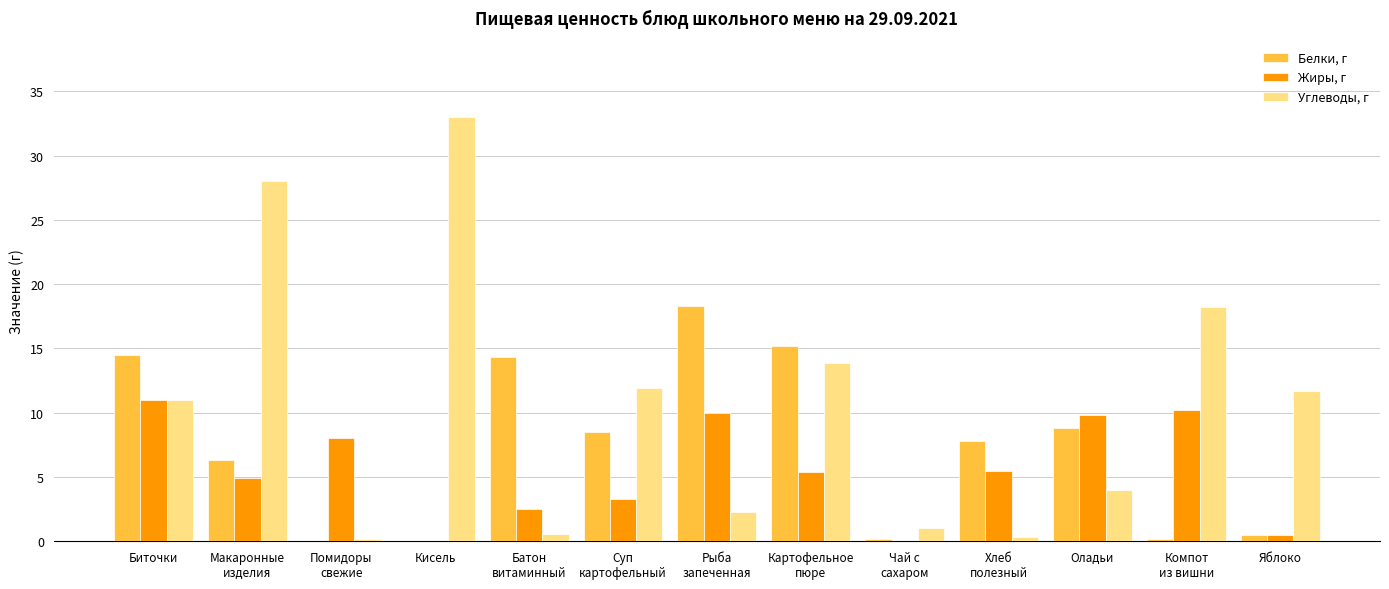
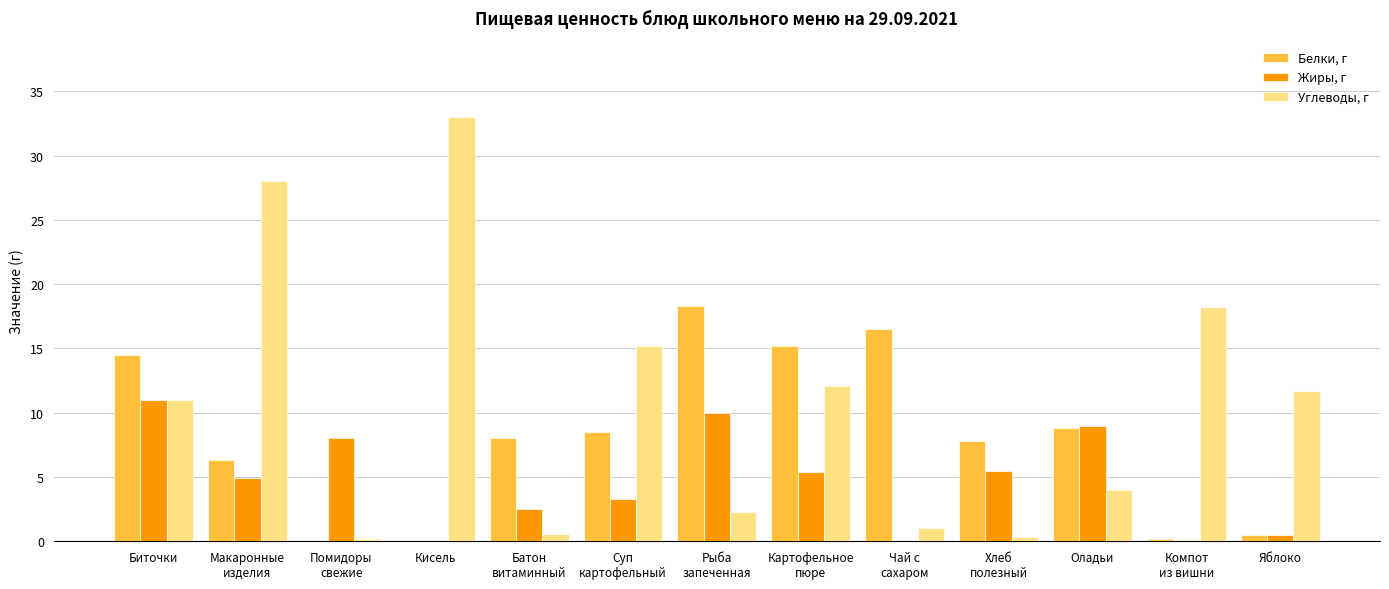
  {
    "Белки, г": {
      "Биточки": 14.5,
      "Макаронные изделия": 6.3,
      "Помидоры свежие": 0.0,
      "Кисель": 0.0,
-     "Батон витаминный": 14.3,
+     "Батон витаминный": 8.0,
      "Суп картофельный": 8.5,
      "Рыба запеченная": 18.3,
      "Картофельное пюре": 15.2,
-     "Чай с сахаром": 0.2,
+     "Чай с сахаром": 16.5,
      "Хлеб полезный": 7.8,
      "Оладьи": 8.8,
      "Компот из вишни": 0.2,
      "Яблоко": 0.5
    },
    "Жиры, г": {
      "Биточки": 11.0,
      "Макаронные изделия": 4.9,
      "Помидоры свежие": 8.0,
      "Кисель": 0.0,
      "Батон витаминный": 2.5,
      "Суп картофельный": 3.3,
      "Рыба запеченная": 10.0,
      "Картофельное пюре": 5.4,
      "Чай с сахаром": 0.0,
      "Хлеб полезный": 5.5,
-     "Оладьи": 9.8,
-     "Компот из вишни": 10.2,
+     "Оладьи": 9.0,
+     "Компот из вишни": 0.1,
      "Яблоко": 0.5
    },
    "Углеводы, г": {
      "Биточки": 11.0,
      "Макаронные изделия": 28.0,
      "Кисель": 33.0,
      "Батон витаминный": 0.6,
-     "Суп картофельный": 11.9,
+     "Суп картофельный": 15.2,
      "Рыба запеченная": 2.3,
-     "Картофельное пюре": 13.9,
+     "Картофельное пюре": 12.1,
      "Чай с сахаром": 1.0,
      "Хлеб полезный": 0.3,
      "Оладьи": 4.0,
      "Компот из вишни": 18.2,
      "Яблоко": 11.7
    }
  }
